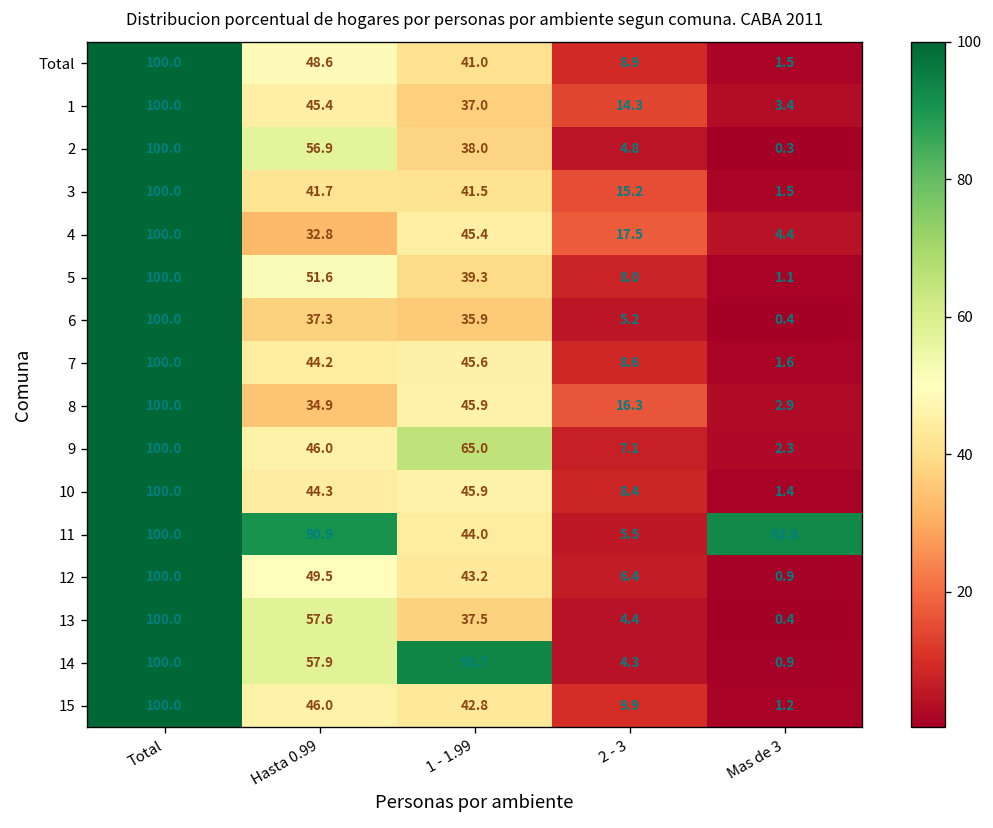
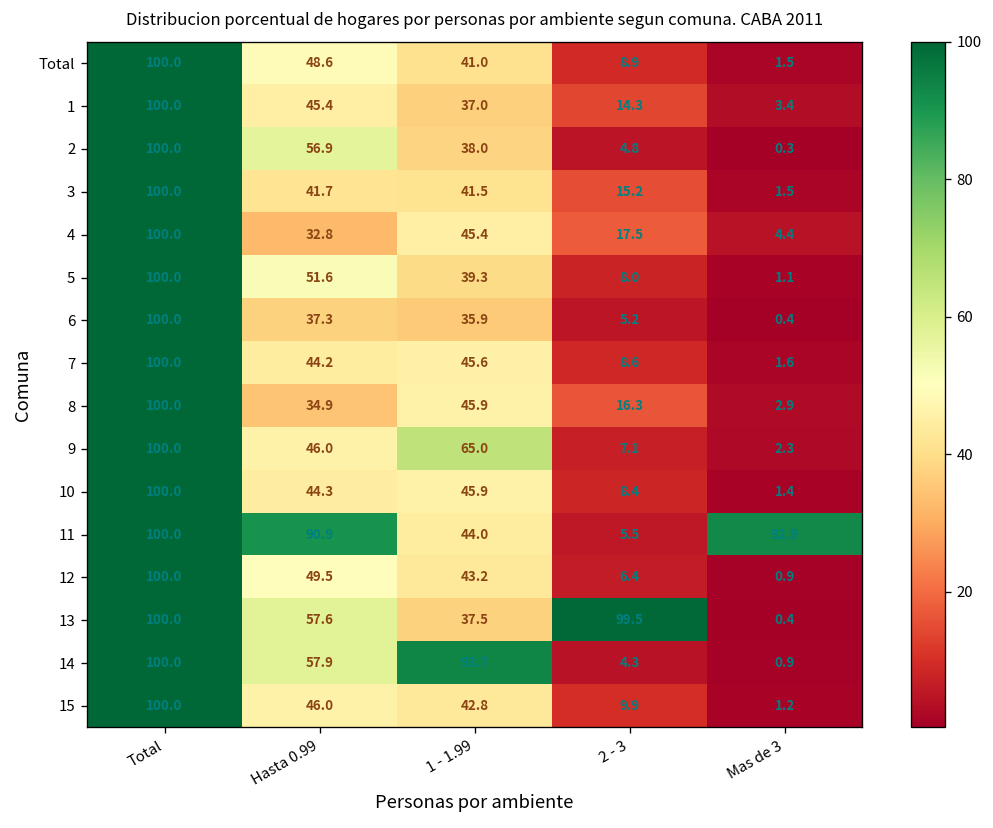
  {
    "Total": {
      "Total": 100.0,
      "Hasta 0.99": 48.6,
      "1 - 1.99": 41.0,
      "2 - 3": 8.9,
      "Mas de 3": 1.5
    },
    "1": {
      "Total": 100.0,
      "Hasta 0.99": 45.4,
      "1 - 1.99": 37.0,
      "2 - 3": 14.3,
      "Mas de 3": 3.4
    },
    "2": {
      "Total": 100.0,
      "Hasta 0.99": 56.9,
      "1 - 1.99": 38.0,
      "2 - 3": 4.8,
      "Mas de 3": 0.3
    },
    "3": {
      "Total": 100.0,
      "Hasta 0.99": 41.7,
      "1 - 1.99": 41.5,
      "2 - 3": 15.2,
      "Mas de 3": 1.5
    },
    "4": {
      "Total": 100.0,
      "Hasta 0.99": 32.8,
      "1 - 1.99": 45.4,
      "2 - 3": 17.5,
      "Mas de 3": 4.4
    },
    "5": {
      "Total": 100.0,
      "Hasta 0.99": 51.6,
      "1 - 1.99": 39.3,
      "2 - 3": 8.0,
      "Mas de 3": 1.1
    },
    "6": {
      "Total": 100.0,
      "Hasta 0.99": 37.3,
      "1 - 1.99": 35.9,
      "2 - 3": 5.2,
      "Mas de 3": 0.4
    },
    "7": {
      "Total": 100.0,
      "Hasta 0.99": 44.2,
      "1 - 1.99": 45.6,
      "2 - 3": 8.6,
      "Mas de 3": 1.6
    },
    "8": {
      "Total": 100.0,
      "Hasta 0.99": 34.9,
      "1 - 1.99": 45.9,
      "2 - 3": 16.3,
      "Mas de 3": 2.9
    },
    "9": {
      "Total": 100.0,
      "Hasta 0.99": 46.0,
      "1 - 1.99": 65.0,
      "2 - 3": 7.1,
      "Mas de 3": 2.3
    },
    "10": {
      "Total": 100.0,
      "Hasta 0.99": 44.3,
      "1 - 1.99": 45.9,
      "2 - 3": 8.4,
      "Mas de 3": 1.4
    },
    "11": {
      "Total": 100.0,
      "Hasta 0.99": 90.9,
      "1 - 1.99": 44.0,
      "2 - 3": 5.5,
      "Mas de 3": 92.9
    },
    "12": {
      "Total": 100.0,
      "Hasta 0.99": 49.5,
      "1 - 1.99": 43.2,
      "2 - 3": 6.4,
      "Mas de 3": 0.9
    },
    "13": {
      "Total": 100.0,
      "Hasta 0.99": 57.6,
      "1 - 1.99": 37.5,
-     "2 - 3": 4.4,
+     "2 - 3": 99.5,
      "Mas de 3": 0.4
    },
    "14": {
      "Total": 100.0,
      "Hasta 0.99": 57.9,
      "1 - 1.99": 93.7,
      "2 - 3": 4.3,
      "Mas de 3": 0.9
    },
    "15": {
      "Total": 100.0,
      "Hasta 0.99": 46.0,
      "1 - 1.99": 42.8,
      "2 - 3": 9.9,
      "Mas de 3": 1.2
    }
  }
